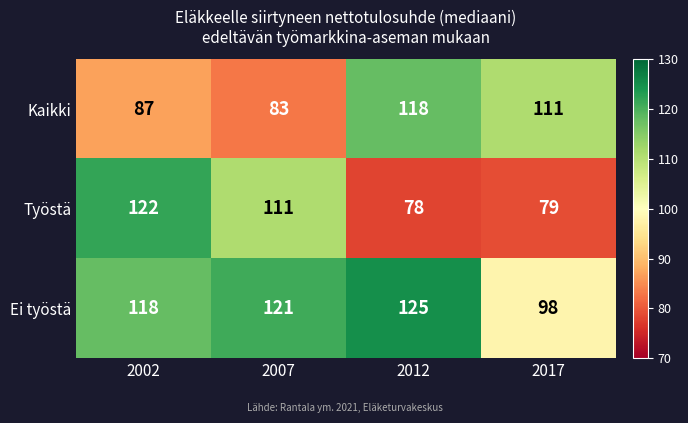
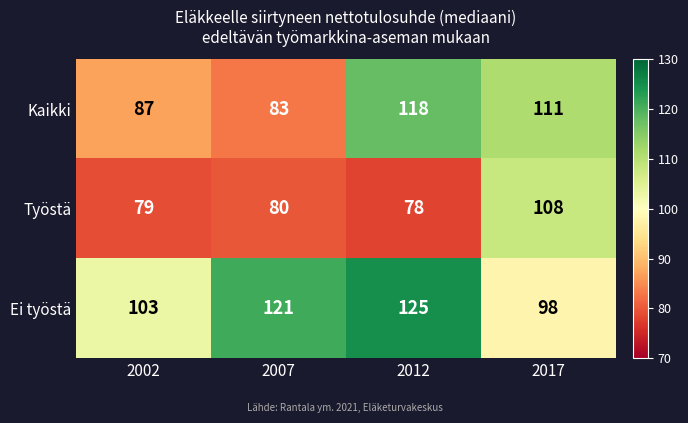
  {
    "Kaikki": {
      "2002": 87,
      "2007": 83,
      "2012": 118,
      "2017": 111
    },
    "Työstä": {
-     "2002": 122,
-     "2007": 111,
+     "2002": 79,
+     "2007": 80,
      "2012": 78,
-     "2017": 79
+     "2017": 108
    },
    "Ei työstä": {
-     "2002": 118,
+     "2002": 103,
      "2007": 121,
      "2012": 125,
      "2017": 98
    }
  }
